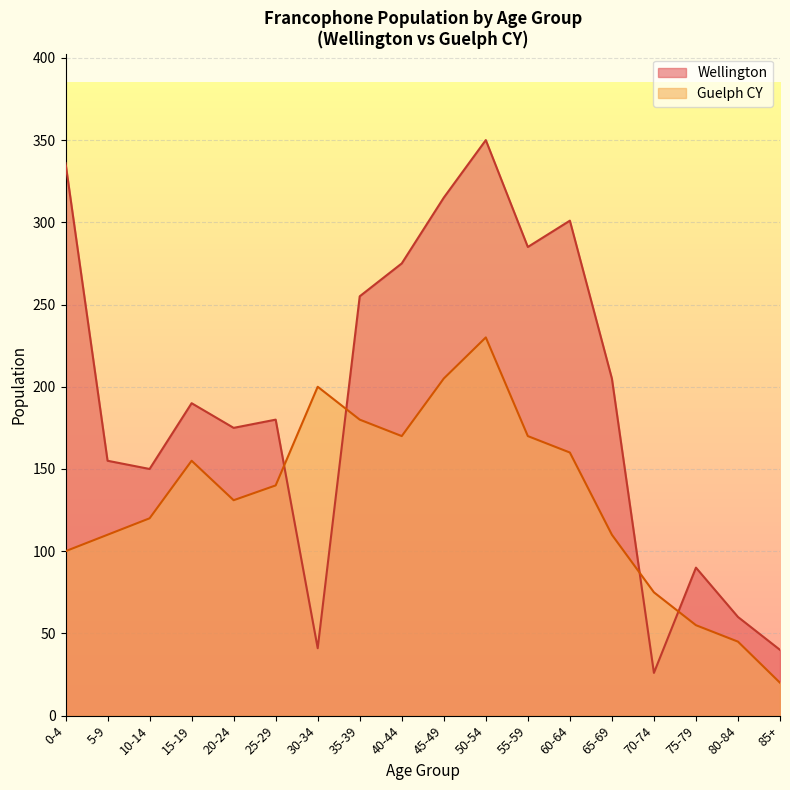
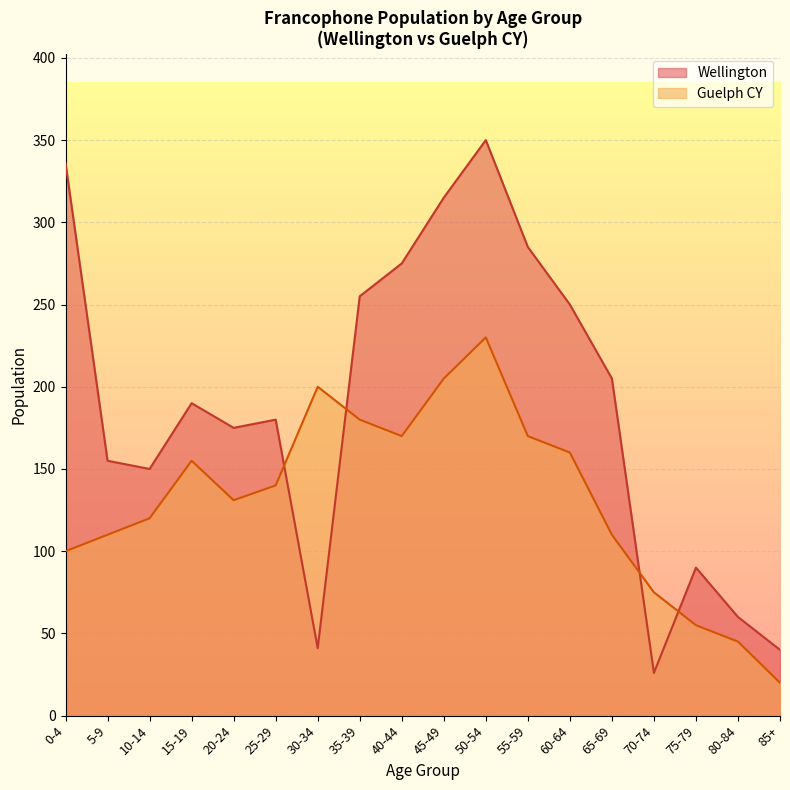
  {
    "Wellington": {
      "0-4": 336,
      "5-9": 155,
      "10-14": 150,
      "15-19": 190,
      "20-24": 175,
      "25-29": 180,
      "30-34": 41,
      "35-39": 255,
      "40-44": 275,
      "45-49": 315,
      "50-54": 350,
      "55-59": 285,
-     "60-64": 301,
+     "60-64": 250,
      "65-69": 205,
      "70-74": 26,
      "75-79": 90,
      "80-84": 60,
      "85+": 40
    },
    "Guelph CY": {
      "0-4": 100,
      "5-9": 110,
      "10-14": 120,
      "15-19": 155,
      "20-24": 131,
      "25-29": 140,
      "30-34": 200,
      "35-39": 180,
      "40-44": 170,
      "45-49": 205,
      "50-54": 230,
      "55-59": 170,
      "60-64": 160,
      "65-69": 110,
      "70-74": 75,
      "75-79": 55,
      "80-84": 45,
      "85+": 20
    }
  }
